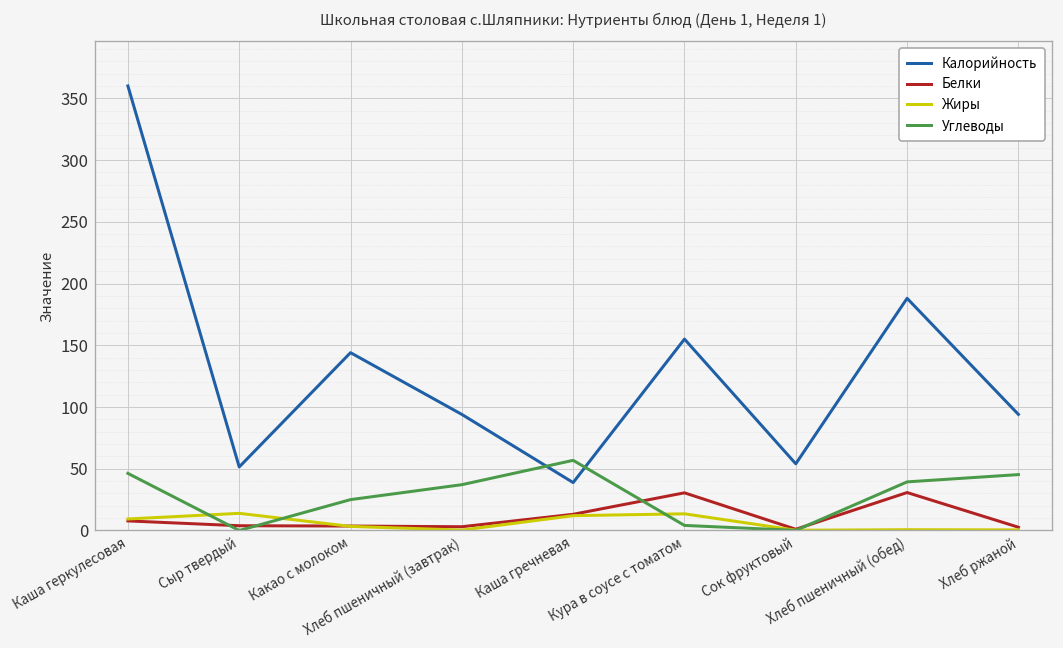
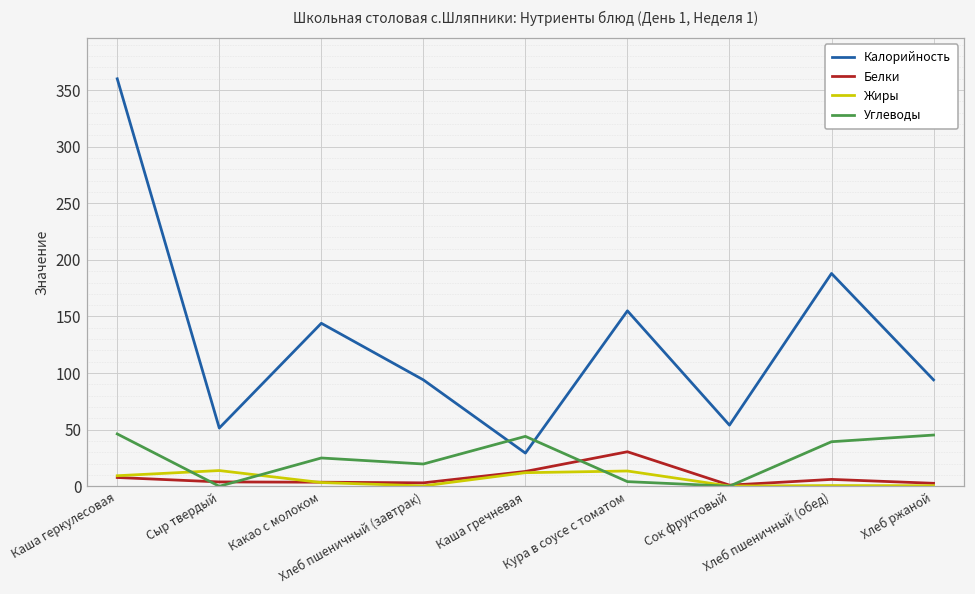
  {
    "Калорийность": {
      "Каша геркулесовая": 360,
      "Сыр твердый": 51,
      "Какао с молоком": 144,
      "Хлеб пшеничный (завтрак)": 94,
-     "Каша гречневая": 39,
+     "Каша гречневая": 29,
      "Кура в соусе с томатом": 155,
      "Сок фруктовый": 54,
      "Хлеб пшеничный (обед)": 188,
      "Хлеб ржаной": 94
    },
    "Белки": {
      "Сыр твердый": 4,
      "Хлеб пшеничный (завтрак)": 3,
      "Кура в соусе с томатом": 31,
-     "Хлеб пшеничный (обед)": 31
+     "Хлеб пшеничный (обед)": 6
    },
    "Жиры": {
      "Сыр твердый": 14,
      "Хлеб пшеничный (завтрак)": 0,
      "Кура в соусе с томатом": 14,
      "Хлеб пшеничный (обед)": 1
    },
    "Углеводы": {
      "Каша геркулесовая": 46,
      "Сыр твердый": 0,
      "Какао с молоком": 25,
-     "Хлеб пшеничный (завтрак)": 37,
-     "Каша гречневая": 57,
+     "Хлеб пшеничный (завтрак)": 20,
+     "Каша гречневая": 44,
      "Кура в соусе с томатом": 4,
      "Хлеб пшеничный (обед)": 39,
      "Хлеб ржаной": 45
    }
  }
